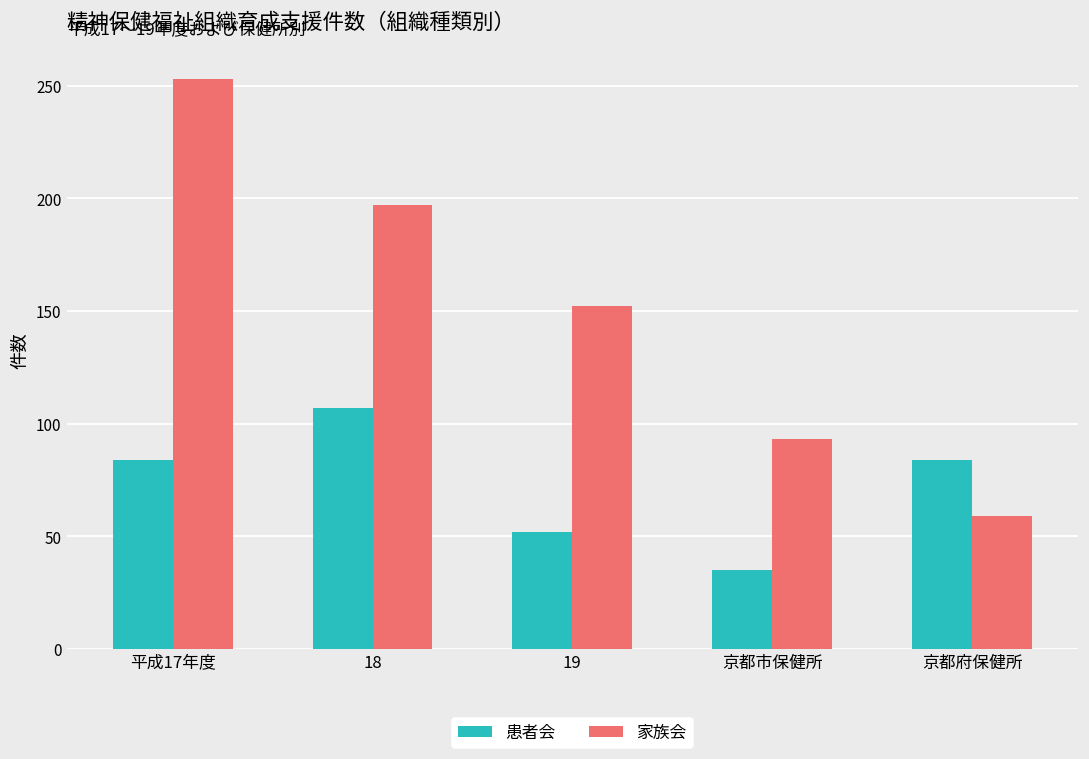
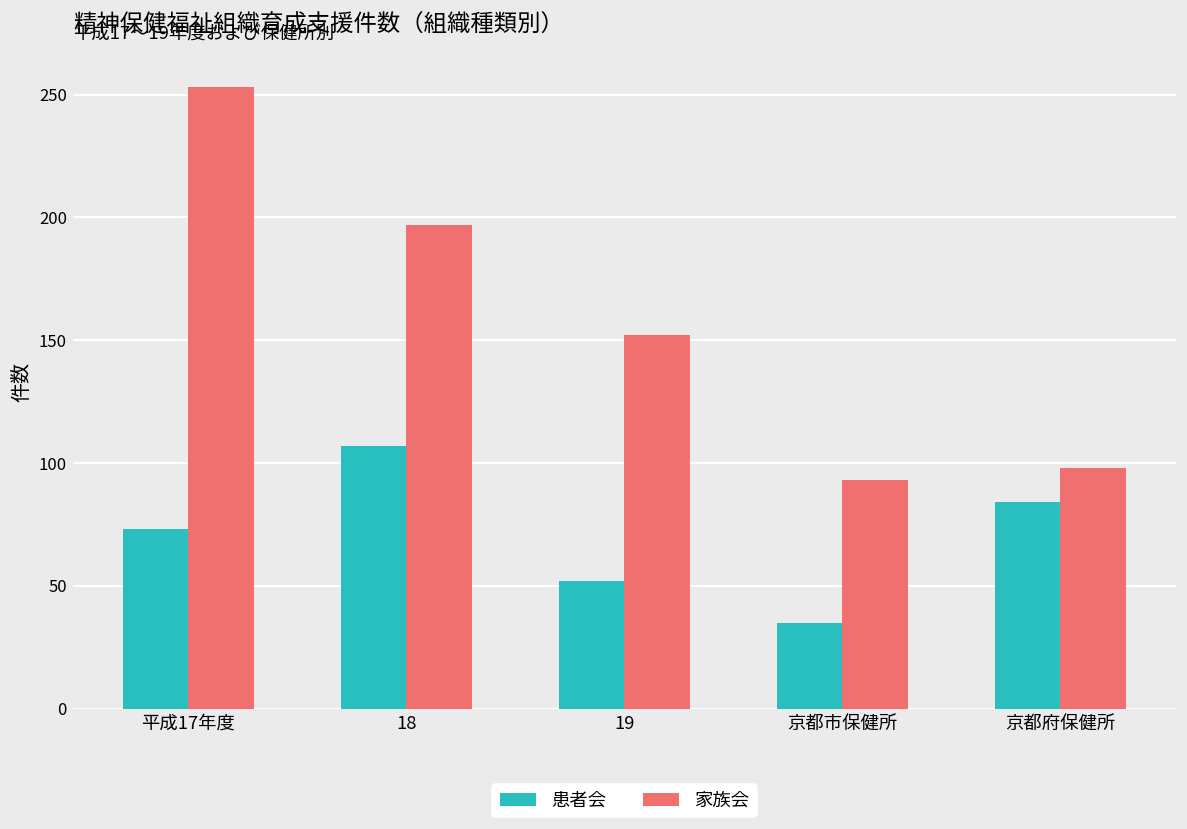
  {
    "患者会": {
-     "平成17年度": 84,
+     "平成17年度": 73,
      "18": 107,
      "19": 52,
      "京都市保健所": 35,
      "京都府保健所": 84
    },
    "家族会": {
      "平成17年度": 253,
      "18": 197,
      "19": 152,
      "京都市保健所": 93,
-     "京都府保健所": 59
+     "京都府保健所": 98
    }
  }
